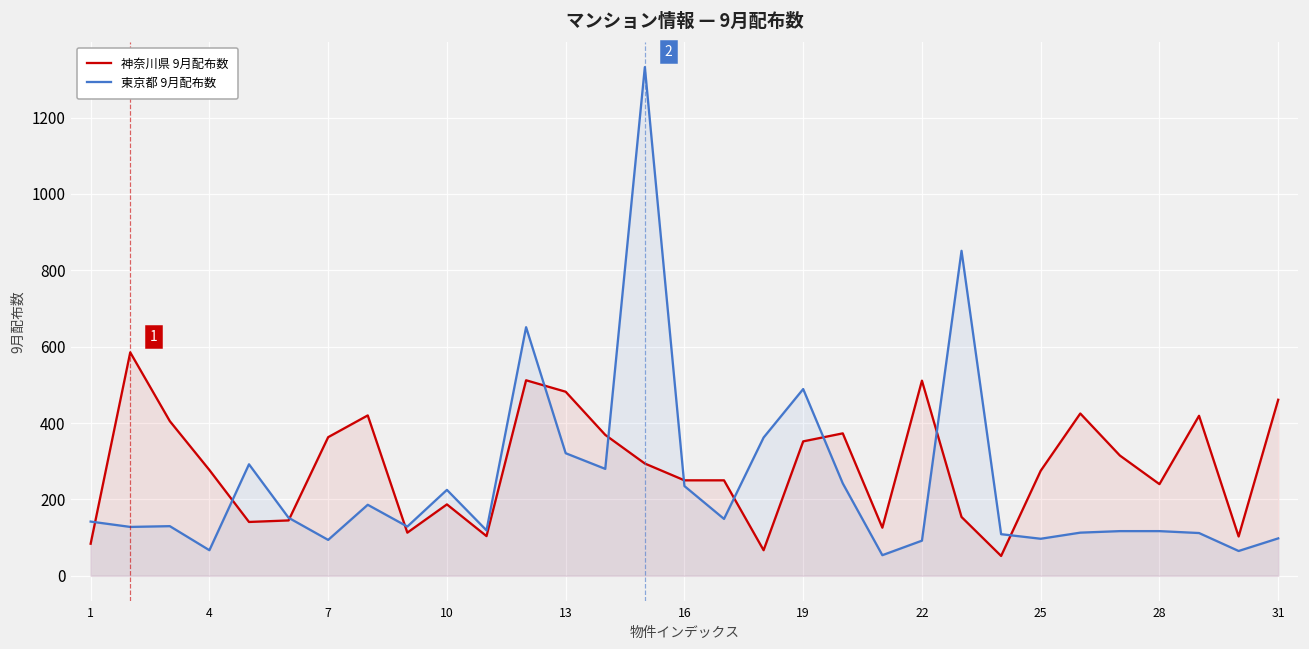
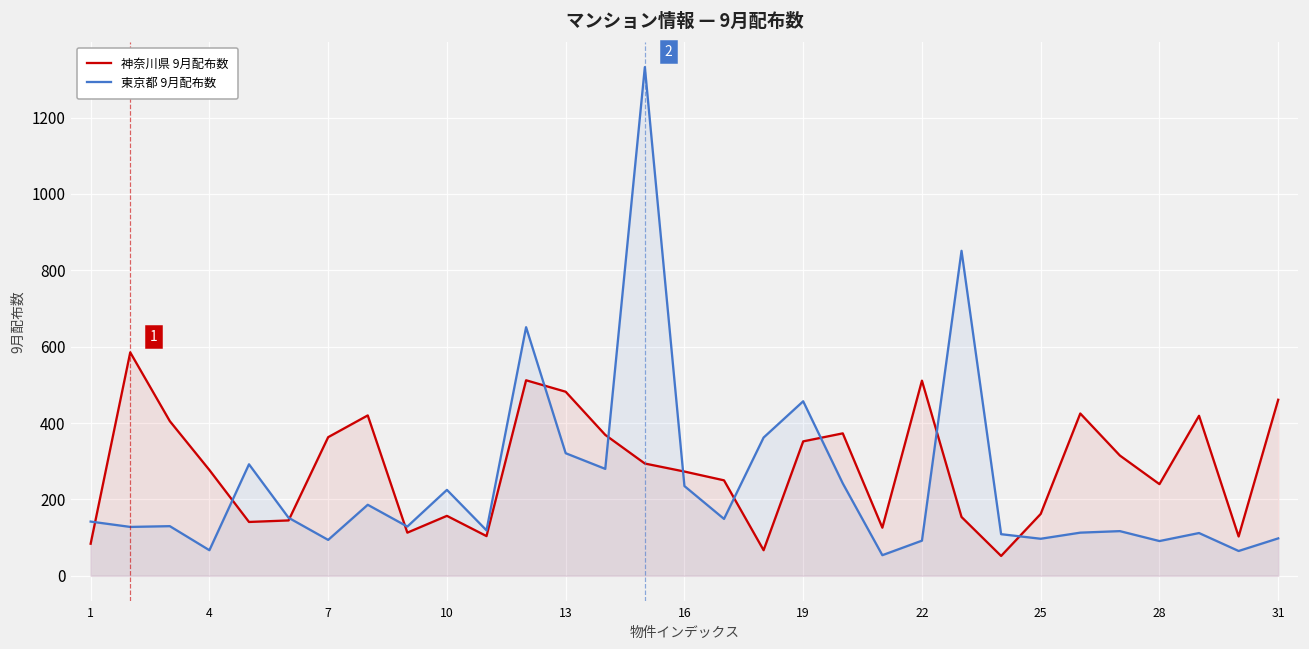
  {
    "神奈川県 9月配布数": {
      "1": 80,
      "4": 280,
      "7": 360,
-     "10": 190,
+     "10": 160,
      "13": 480,
-     "16": 250,
+     "16": 270,
      "19": 350,
      "22": 510,
-     "25": 280,
+     "25": 160,
      "28": 240,
      "31": 460
    },
    "東京都 9月配布数": {
      "1": 140,
      "4": 70,
      "7": 90,
      "10": 230,
      "13": 320,
      "16": 240,
-     "19": 490,
+     "19": 460,
      "22": 90,
      "25": 100,
-     "28": 120,
+     "28": 90,
      "31": 100
    }
  }
